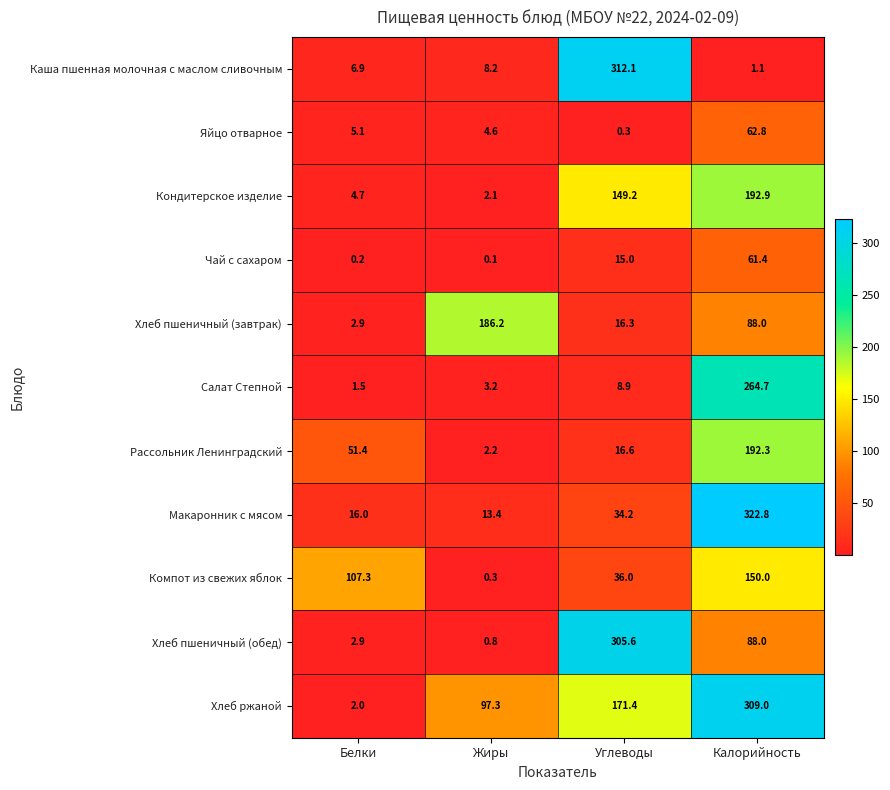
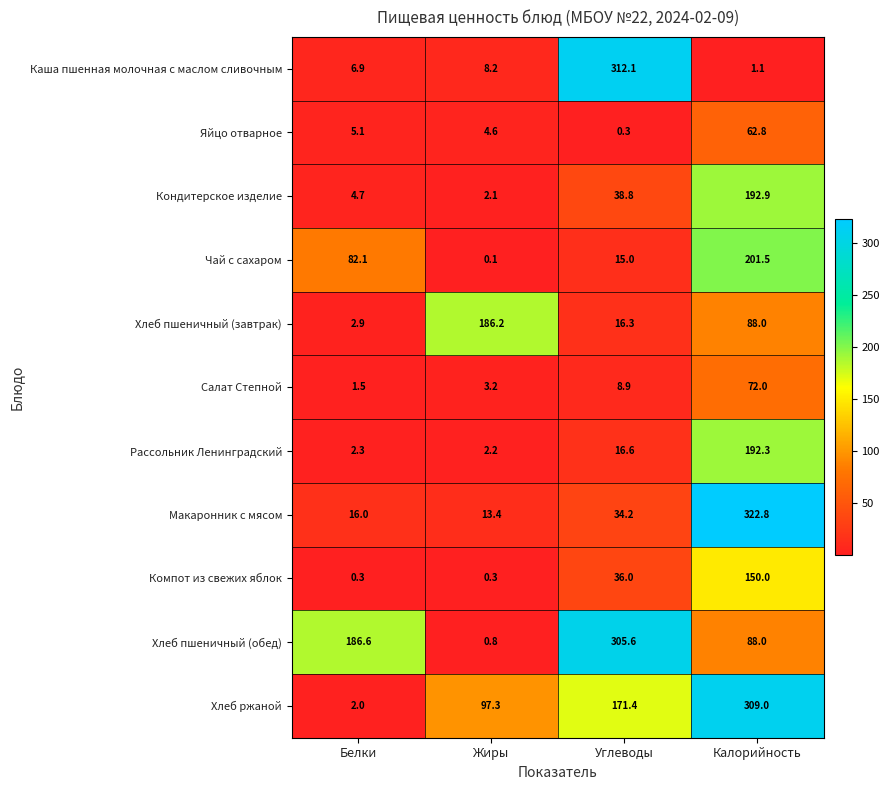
  {
    "Каша пшенная молочная с маслом сливочным": {
      "Белки": 6.9,
      "Жиры": 8.2,
      "Углеводы": 312.1,
      "Калорийность": 1.1
    },
    "Яйцо отварное": {
      "Белки": 5.1,
      "Жиры": 4.6,
      "Углеводы": 0.3,
      "Калорийность": 62.8
    },
    "Кондитерское изделие": {
      "Белки": 4.7,
      "Жиры": 2.1,
-     "Углеводы": 149.2,
+     "Углеводы": 38.8,
      "Калорийность": 192.9
    },
    "Чай с сахаром": {
-     "Белки": 0.2,
+     "Белки": 82.1,
      "Жиры": 0.1,
      "Углеводы": 15.0,
-     "Калорийность": 61.4
+     "Калорийность": 201.5
    },
    "Хлеб пшеничный (завтрак)": {
      "Белки": 2.9,
      "Жиры": 186.2,
      "Углеводы": 16.3,
      "Калорийность": 88.0
    },
    "Салат Степной": {
      "Белки": 1.5,
      "Жиры": 3.2,
      "Углеводы": 8.9,
-     "Калорийность": 264.7
+     "Калорийность": 72.0
    },
    "Рассольник Ленинградский": {
-     "Белки": 51.4,
+     "Белки": 2.3,
      "Жиры": 2.2,
      "Углеводы": 16.6,
      "Калорийность": 192.3
    },
    "Макаронник с мясом": {
      "Белки": 16.0,
      "Жиры": 13.4,
      "Углеводы": 34.2,
      "Калорийность": 322.8
    },
    "Компот из свежих яблок": {
-     "Белки": 107.3,
+     "Белки": 0.3,
      "Жиры": 0.3,
      "Углеводы": 36.0,
      "Калорийность": 150.0
    },
    "Хлеб пшеничный (обед)": {
-     "Белки": 2.9,
+     "Белки": 186.6,
      "Жиры": 0.8,
      "Углеводы": 305.6,
      "Калорийность": 88.0
    },
    "Хлеб ржаной": {
      "Белки": 2.0,
      "Жиры": 97.3,
      "Углеводы": 171.4,
      "Калорийность": 309.0
    }
  }
